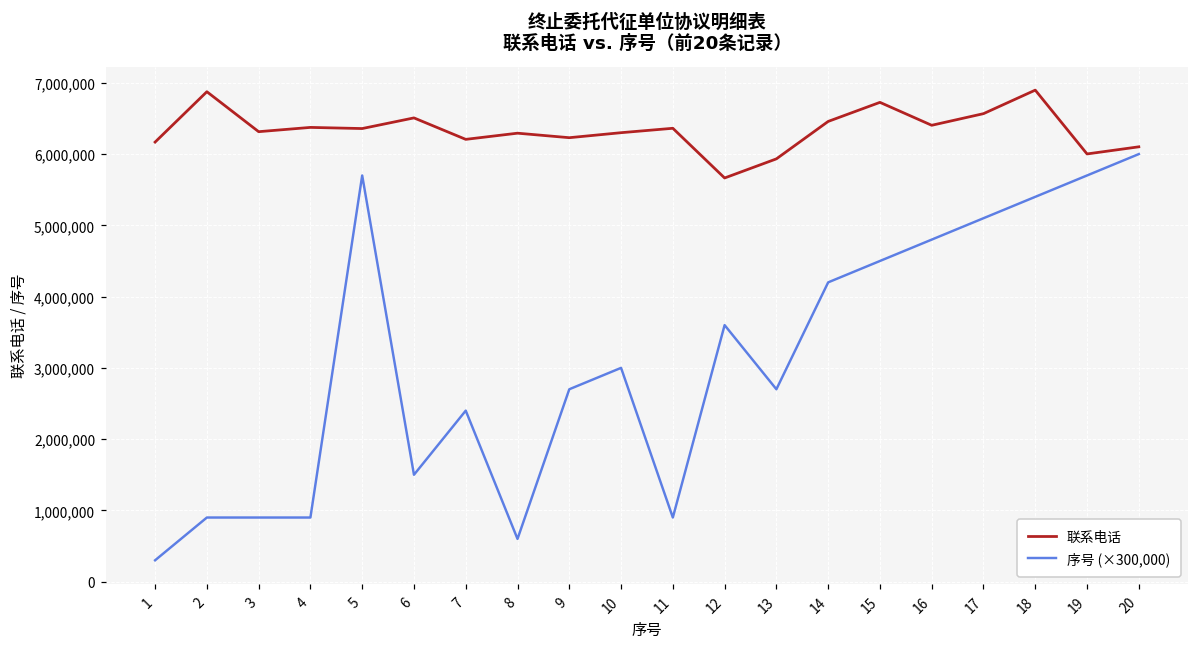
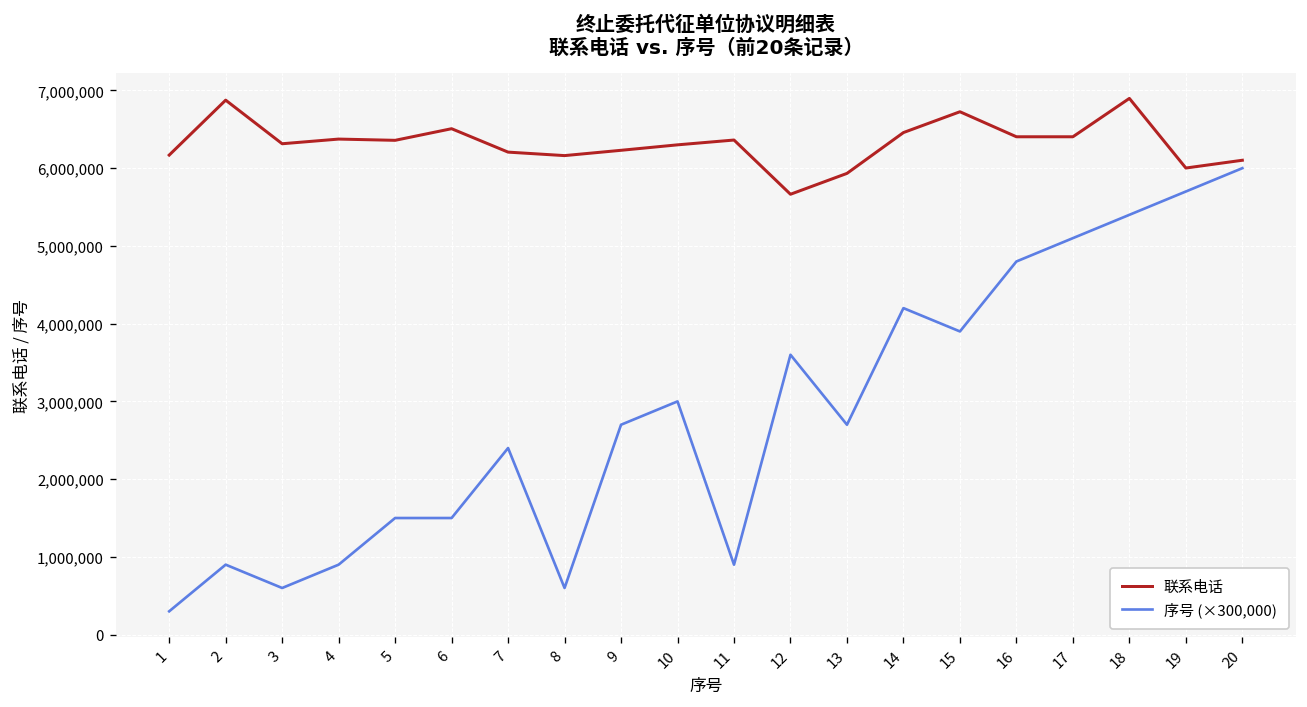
  {
    "联系电话": {
      "1": "6,200,000",
      "2": "6,900,000",
      "3": "6,300,000",
      "4": "6,400,000",
      "5": "6,400,000",
      "6": "6,500,000",
      "7": "6,200,000",
-     "8": "6,300,000",
+     "8": "6,200,000",
      "9": "6,200,000",
      "10": "6,300,000",
      "11": "6,400,000",
      "12": "5,700,000",
      "13": "5,900,000",
      "14": "6,500,000",
      "15": "6,700,000",
      "16": "6,400,000",
-     "17": "6,600,000",
+     "17": "6,400,000",
      "18": "6,900,000",
      "19": "6,000,000",
      "20": "6,100,000"
    },
    "序号 (×300,000)": {
      "1": "300,000",
      "2": "900,000",
-     "3": "900,000",
+     "3": "600,000",
      "4": "900,000",
-     "5": "5,700,000",
+     "5": "1,500,000",
      "6": "1,500,000",
      "7": "2,400,000",
      "8": "600,000",
      "9": "2,700,000",
      "10": "3,000,000",
      "11": "900,000",
      "12": "3,600,000",
      "13": "2,700,000",
      "14": "4,200,000",
-     "15": "4,500,000",
+     "15": "3,900,000",
      "16": "4,800,000",
      "17": "5,100,000",
      "18": "5,400,000",
      "19": "5,700,000",
      "20": "6,000,000"
    }
  }
